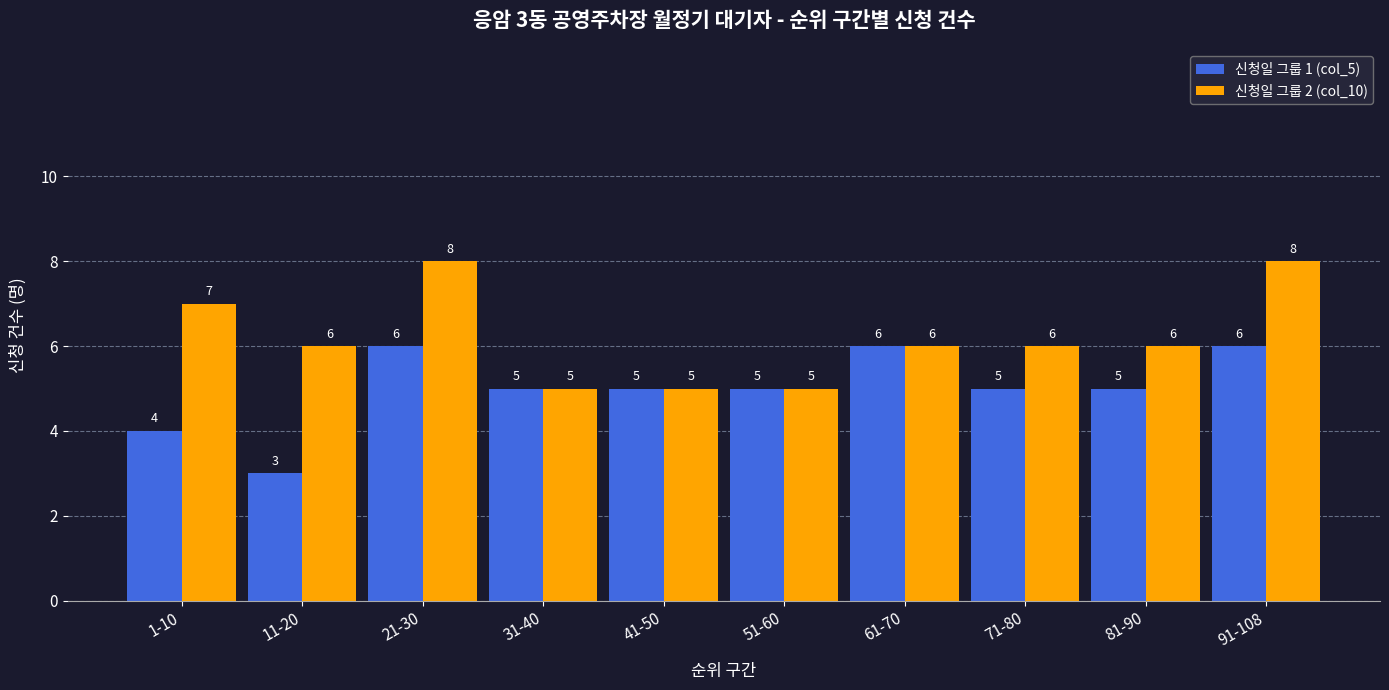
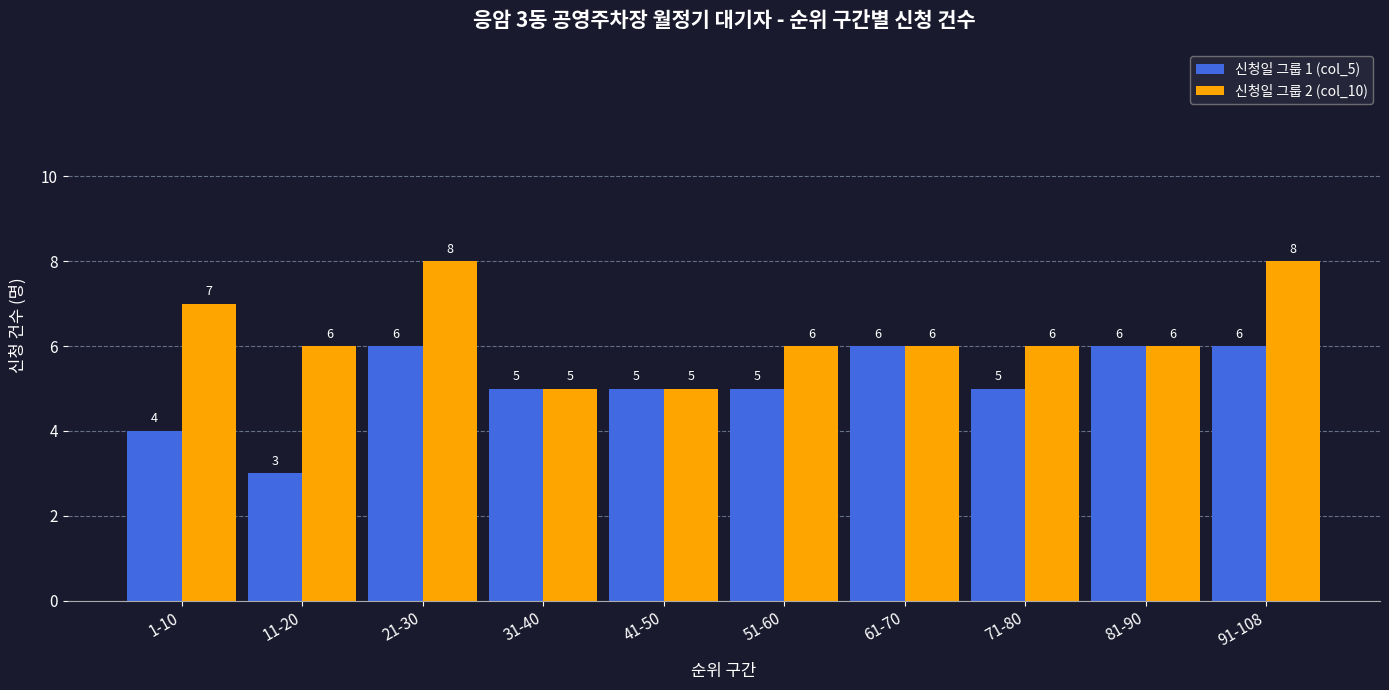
  {
    "신청일 그룹 1 (col_5)": {
      "1-10": 4,
      "11-20": 3,
      "21-30": 6,
      "31-40": 5,
      "41-50": 5,
      "51-60": 5,
      "61-70": 6,
      "71-80": 5,
-     "81-90": 5,
+     "81-90": 6,
      "91-108": 6
    },
    "신청일 그룹 2 (col_10)": {
      "1-10": 7,
      "11-20": 6,
      "21-30": 8,
      "31-40": 5,
      "41-50": 5,
-     "51-60": 5,
+     "51-60": 6,
      "61-70": 6,
      "71-80": 6,
      "81-90": 6,
      "91-108": 8
    }
  }
